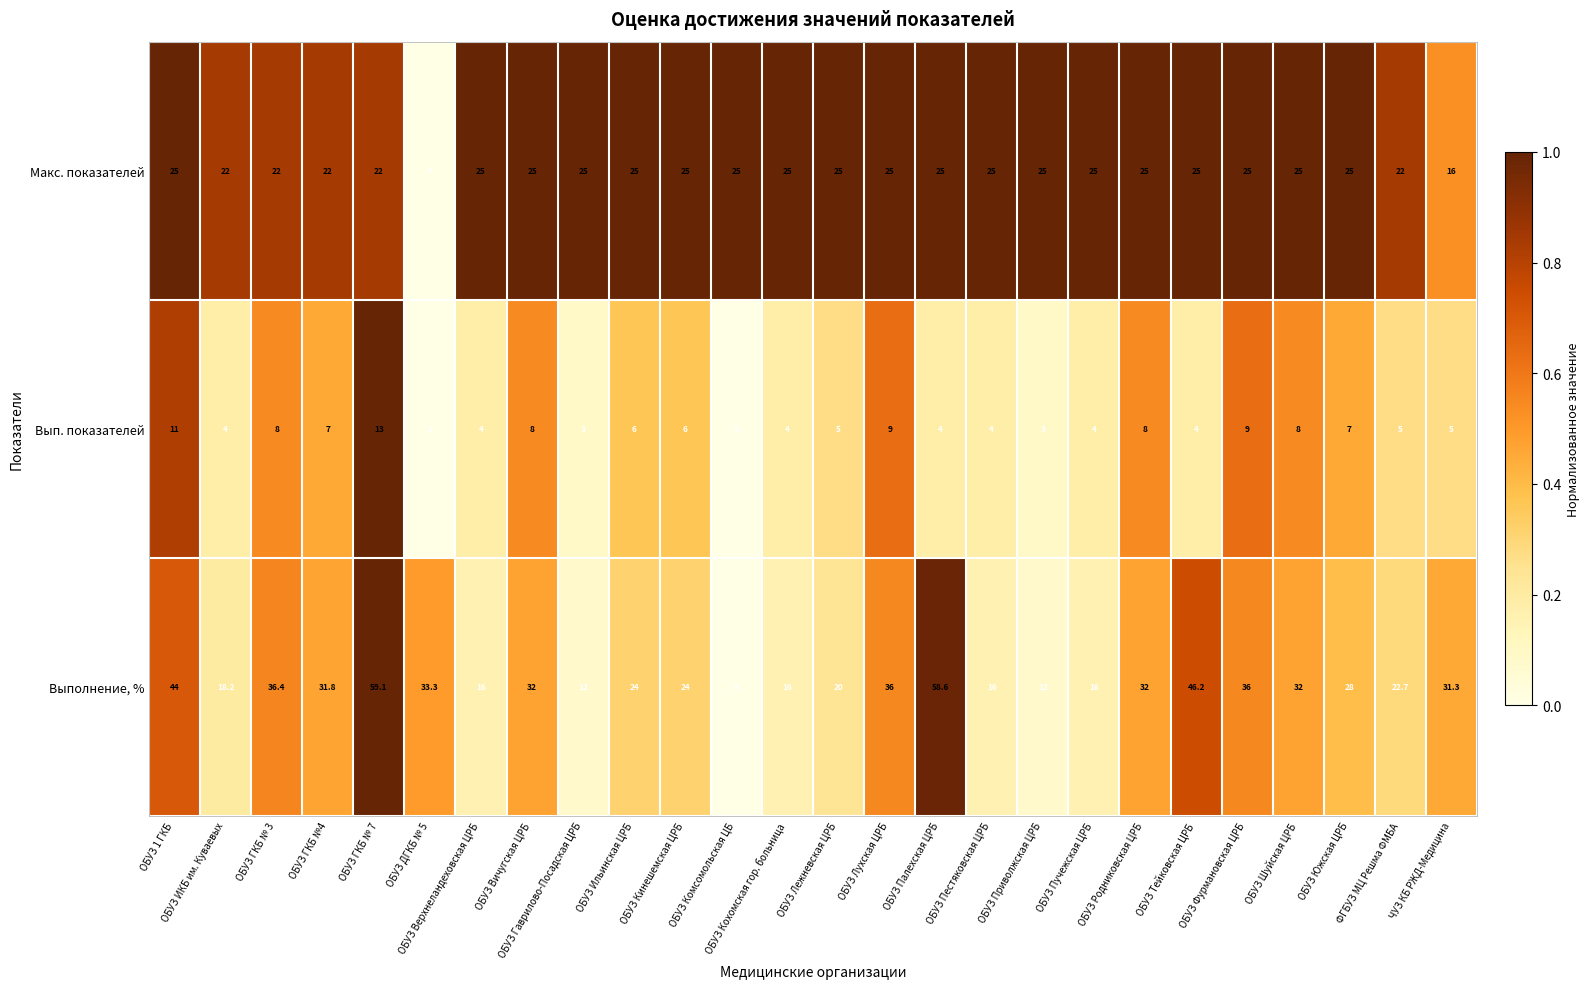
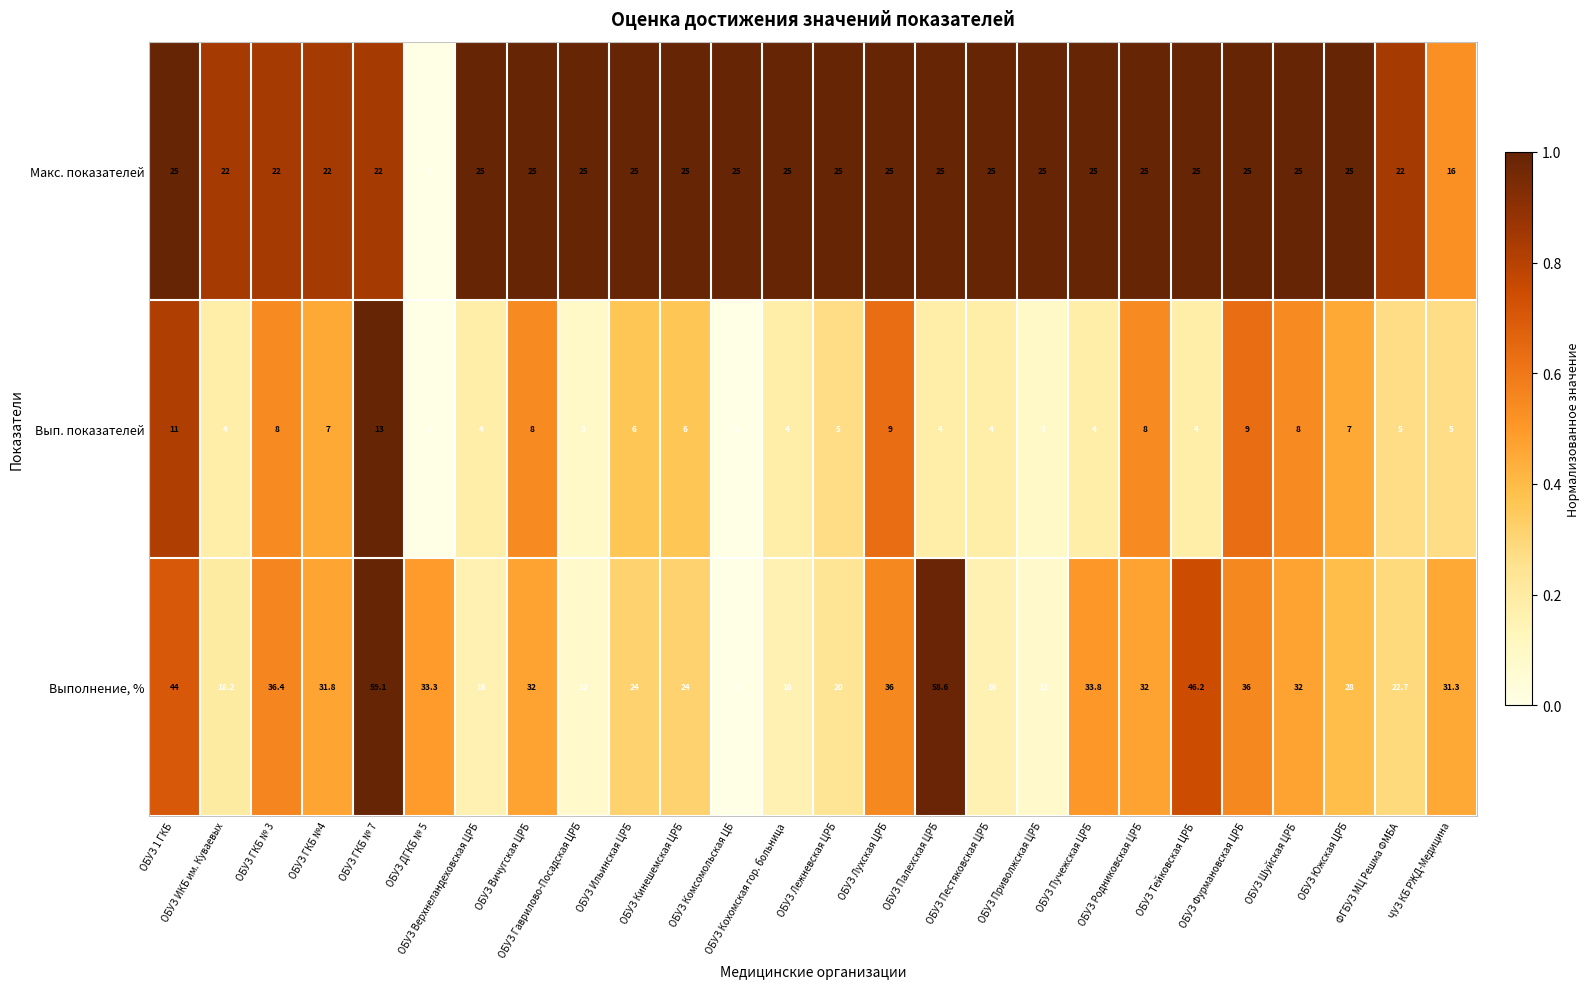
  {
    "Макс. показателей": {
      "ОБУЗ 1 ГКБ": 25,
      "ОБУЗ ИКБ им. Куваевых": 22,
      "ОБУЗ ГКБ № 3": 22,
      "ОБУЗ ГКБ №4": 22,
      "ОБУЗ ГКБ № 7": 22,
      "ОБУЗ Верхнеландеховская ЦРБ": 25,
      "ОБУЗ Вичугская ЦРБ": 25,
      "ОБУЗ Гаврилово-Посадская ЦРБ": 25,
      "ОБУЗ Ильинская ЦРБ": 25,
      "ОБУЗ Кинешемская ЦРБ": 25,
      "ОБУЗ Комсомольская ЦБ": 25,
      "ОБУЗ Кохомская гор. больница": 25,
      "ОБУЗ Лежневская ЦРБ": 25,
      "ОБУЗ Лухская ЦРБ": 25,
      "ОБУЗ Палехская ЦРБ": 25,
      "ОБУЗ Пестяковская ЦРБ": 25,
      "ОБУЗ Приволжская ЦРБ": 25,
      "ОБУЗ Пучежская ЦРБ": 25,
      "ОБУЗ Родниковская ЦРБ": 25,
      "ОБУЗ Тейковская ЦРБ": 25,
      "ОБУЗ Фурмановская ЦРБ": 25,
      "ОБУЗ Шуйская ЦРБ": 25,
      "ОБУЗ Южская ЦРБ": 25,
      "ФГБУЗ МЦ Решма ФМБА": 22,
      "ЧУЗ КБ РЖД-Медицина": 16
    },
    "Вып. показателей": {
      "ОБУЗ 1 ГКБ": 11,
      "ОБУЗ ИКБ им. Куваевых": 4,
      "ОБУЗ ГКБ № 3": 8,
      "ОБУЗ ГКБ №4": 7,
      "ОБУЗ ГКБ № 7": 13,
      "ОБУЗ Верхнеландеховская ЦРБ": 4,
      "ОБУЗ Вичугская ЦРБ": 8,
      "ОБУЗ Гаврилово-Посадская ЦРБ": 3,
      "ОБУЗ Ильинская ЦРБ": 6,
      "ОБУЗ Кинешемская ЦРБ": 6,
      "ОБУЗ Кохомская гор. больница": 4,
      "ОБУЗ Лежневская ЦРБ": 5,
      "ОБУЗ Лухская ЦРБ": 9,
      "ОБУЗ Палехская ЦРБ": 4,
      "ОБУЗ Пестяковская ЦРБ": 4,
      "ОБУЗ Приволжская ЦРБ": 3,
      "ОБУЗ Пучежская ЦРБ": 4,
      "ОБУЗ Родниковская ЦРБ": 8,
      "ОБУЗ Тейковская ЦРБ": 4,
      "ОБУЗ Фурмановская ЦРБ": 9,
      "ОБУЗ Шуйская ЦРБ": 8,
      "ОБУЗ Южская ЦРБ": 7,
      "ФГБУЗ МЦ Решма ФМБА": 5,
      "ЧУЗ КБ РЖД-Медицина": 5
    },
    "Выполнение, %": {
      "ОБУЗ 1 ГКБ": 44,
      "ОБУЗ ИКБ им. Куваевых": 18.2,
      "ОБУЗ ГКБ № 3": 36.4,
      "ОБУЗ ГКБ №4": 31.8,
      "ОБУЗ ГКБ № 7": 59.1,
      "ОБУЗ ДГКБ № 5": 33.3,
      "ОБУЗ Верхнеландеховская ЦРБ": 16,
      "ОБУЗ Вичугская ЦРБ": 32,
      "ОБУЗ Гаврилово-Посадская ЦРБ": 12,
      "ОБУЗ Ильинская ЦРБ": 24,
      "ОБУЗ Кинешемская ЦРБ": 24,
      "ОБУЗ Кохомская гор. больница": 16,
      "ОБУЗ Лежневская ЦРБ": 20,
      "ОБУЗ Лухская ЦРБ": 36,
      "ОБУЗ Палехская ЦРБ": 58.6,
      "ОБУЗ Пестяковская ЦРБ": 16,
      "ОБУЗ Приволжская ЦРБ": 12,
-     "ОБУЗ Пучежская ЦРБ": 16,
+     "ОБУЗ Пучежская ЦРБ": 33.8,
      "ОБУЗ Родниковская ЦРБ": 32,
      "ОБУЗ Тейковская ЦРБ": 46.2,
      "ОБУЗ Фурмановская ЦРБ": 36,
      "ОБУЗ Шуйская ЦРБ": 32,
      "ОБУЗ Южская ЦРБ": 28,
      "ФГБУЗ МЦ Решма ФМБА": 22.7,
      "ЧУЗ КБ РЖД-Медицина": 31.3
    }
  }
